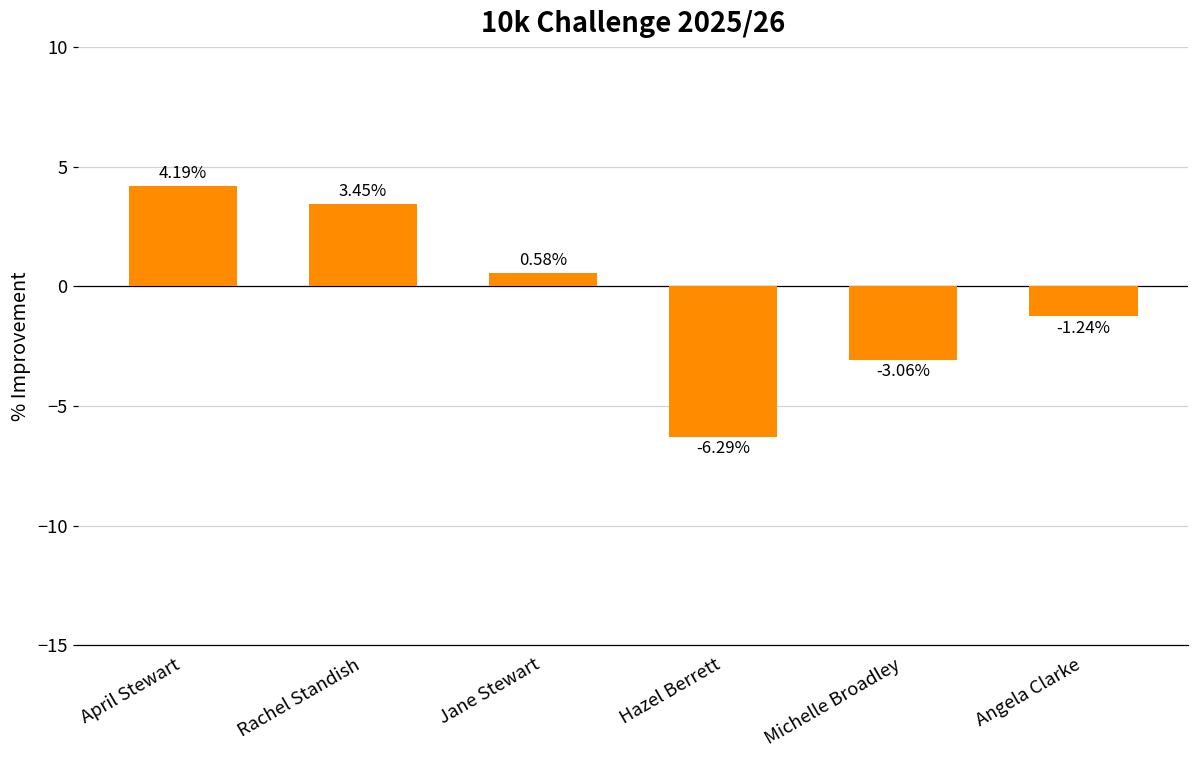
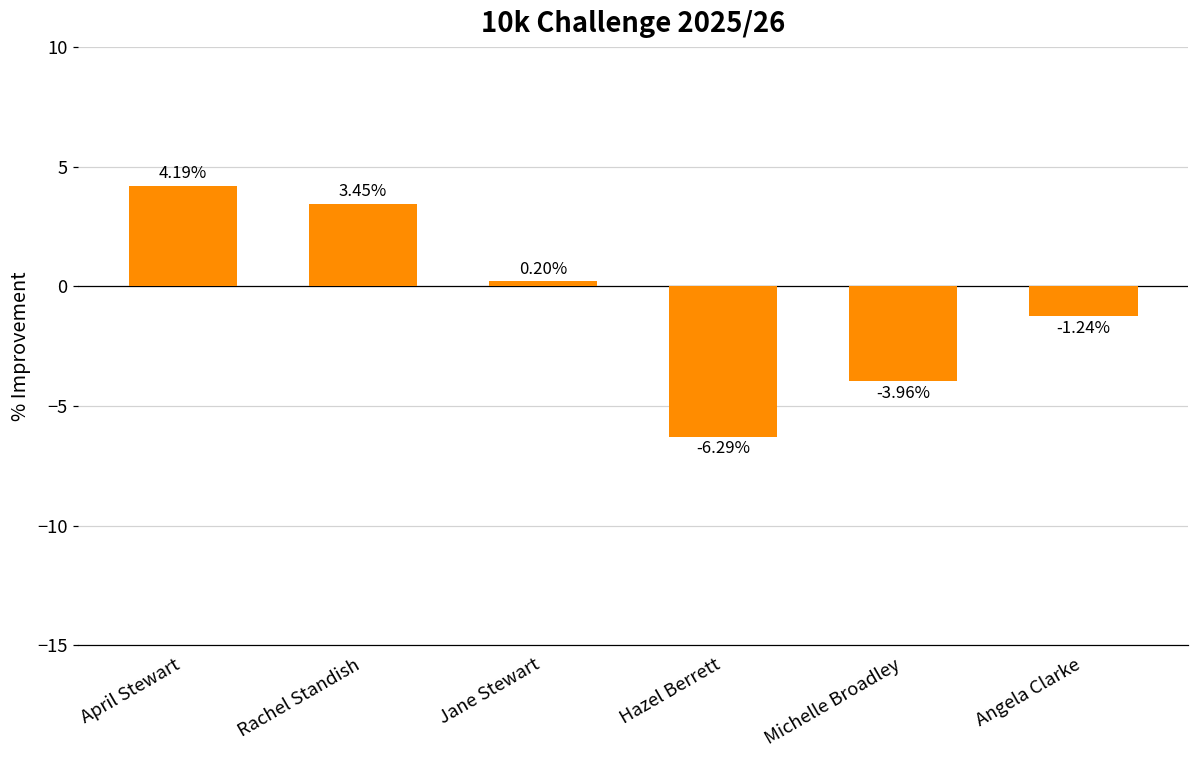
  {
    "April Stewart": "4.19%",
    "Rachel Standish": "3.45%",
-   "Jane Stewart": "0.58%",
+   "Jane Stewart": "0.20%",
    "Hazel Berrett": "-6.29%",
-   "Michelle Broadley": "-3.06%",
+   "Michelle Broadley": "-3.96%",
    "Angela Clarke": "-1.24%"
  }
